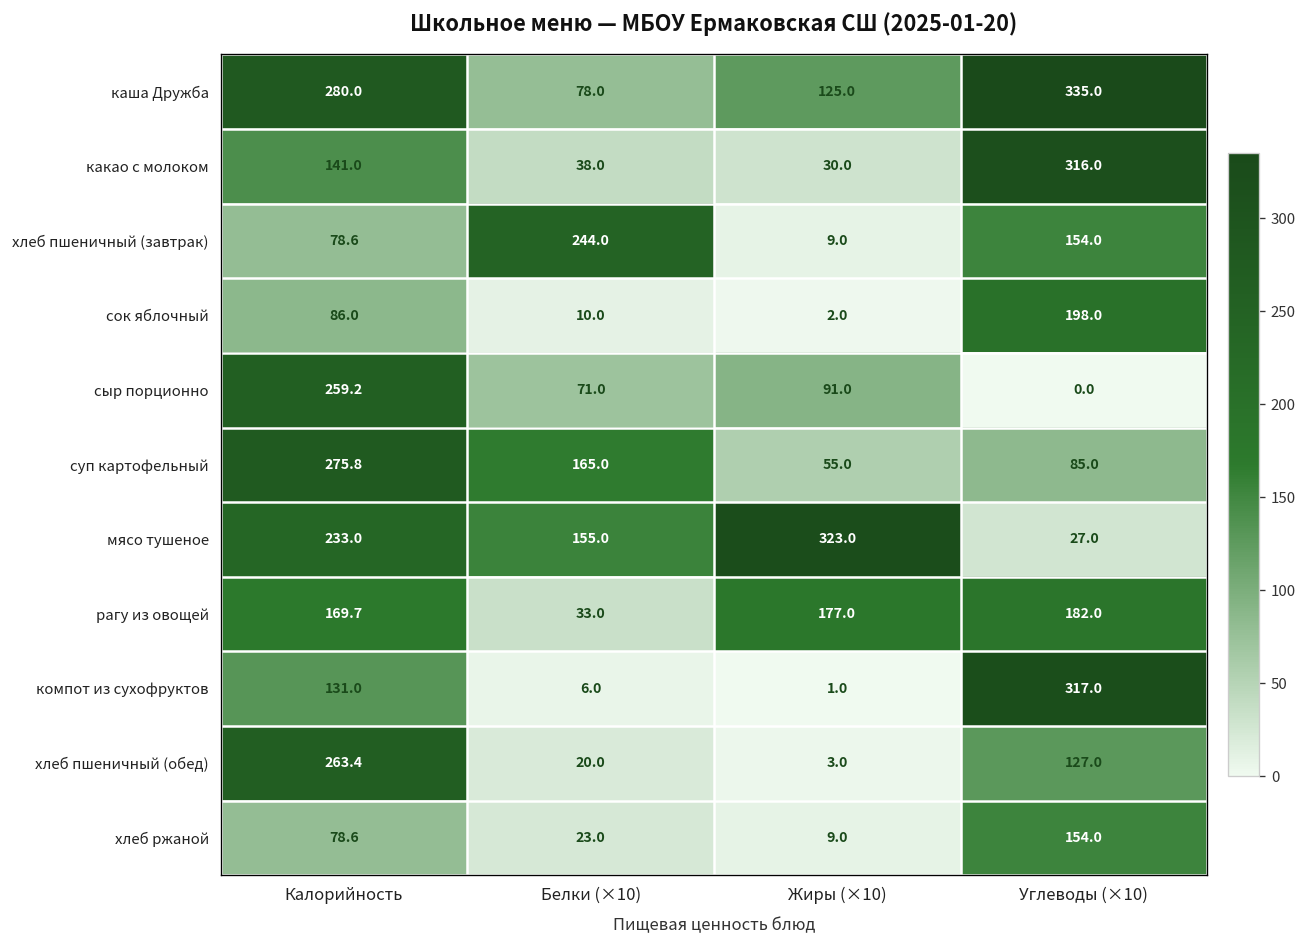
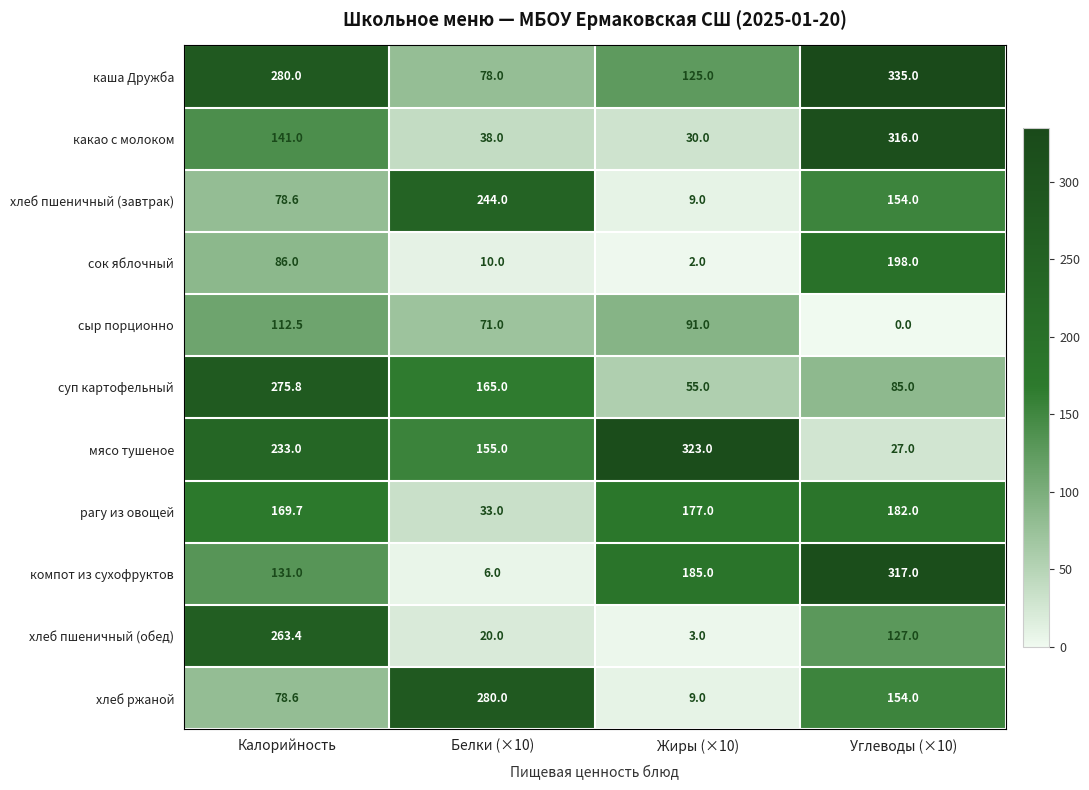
  {
    "каша Дружба": {
      "Калорийность": 280.0,
      "Белки (×10)": 78.0,
      "Жиры (×10)": 125.0,
      "Углеводы (×10)": 335.0
    },
    "какао с молоком": {
      "Калорийность": 141.0,
      "Белки (×10)": 38.0,
      "Жиры (×10)": 30.0,
      "Углеводы (×10)": 316.0
    },
    "хлеб пшеничный (завтрак)": {
      "Калорийность": 78.6,
      "Белки (×10)": 244.0,
      "Жиры (×10)": 9.0,
      "Углеводы (×10)": 154.0
    },
    "сок яблочный": {
      "Калорийность": 86.0,
      "Белки (×10)": 10.0,
      "Жиры (×10)": 2.0,
      "Углеводы (×10)": 198.0
    },
    "сыр порционно": {
-     "Калорийность": 259.2,
+     "Калорийность": 112.5,
      "Белки (×10)": 71.0,
      "Жиры (×10)": 91.0,
      "Углеводы (×10)": 0.0
    },
    "суп картофельный": {
      "Калорийность": 275.8,
      "Белки (×10)": 165.0,
      "Жиры (×10)": 55.0,
      "Углеводы (×10)": 85.0
    },
    "мясо тушеное": {
      "Калорийность": 233.0,
      "Белки (×10)": 155.0,
      "Жиры (×10)": 323.0,
      "Углеводы (×10)": 27.0
    },
    "рагу из овощей": {
      "Калорийность": 169.7,
      "Белки (×10)": 33.0,
      "Жиры (×10)": 177.0,
      "Углеводы (×10)": 182.0
    },
    "компот из сухофруктов": {
      "Калорийность": 131.0,
      "Белки (×10)": 6.0,
-     "Жиры (×10)": 1.0,
+     "Жиры (×10)": 185.0,
      "Углеводы (×10)": 317.0
    },
    "хлеб пшеничный (обед)": {
      "Калорийность": 263.4,
      "Белки (×10)": 20.0,
      "Жиры (×10)": 3.0,
      "Углеводы (×10)": 127.0
    },
    "хлеб ржаной": {
      "Калорийность": 78.6,
-     "Белки (×10)": 23.0,
+     "Белки (×10)": 280.0,
      "Жиры (×10)": 9.0,
      "Углеводы (×10)": 154.0
    }
  }
